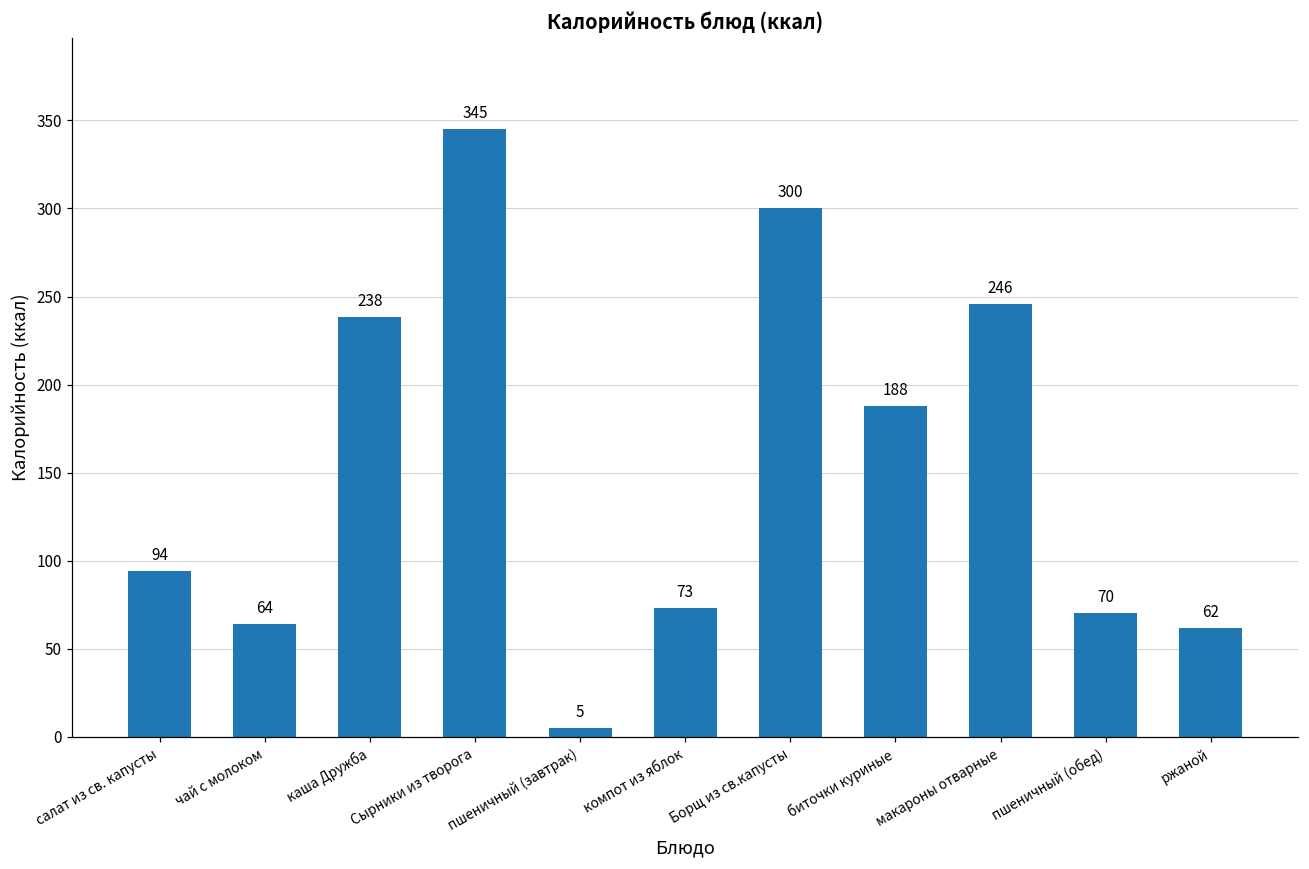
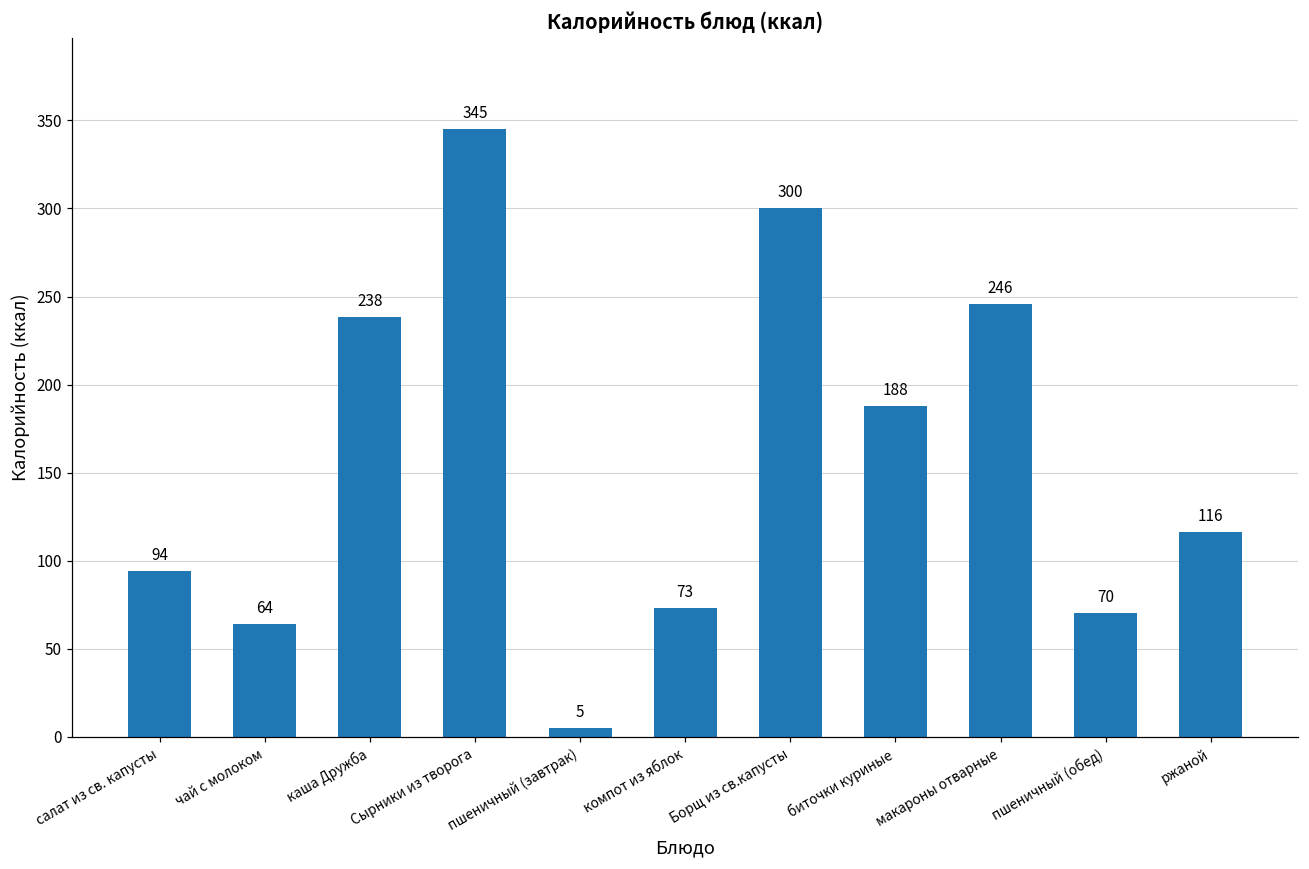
  {
    "салат из св. капусты": 94,
    "чай с молоком": 64,
    "каша Дружба": 238,
    "Сырники из творога": 345,
    "пшеничный (завтрак)": 5,
    "компот из яблок": 73,
    "Борщ из св.капусты": 300,
    "биточки куриные": 188,
    "макароны отварные": 246,
    "пшеничный (обед)": 70,
-   "ржаной": 62
+   "ржаной": 116
  }
